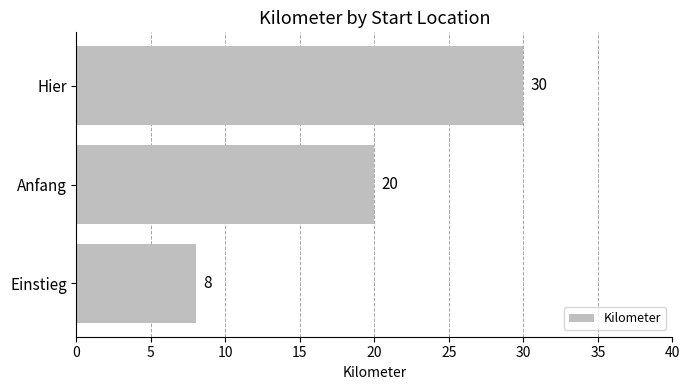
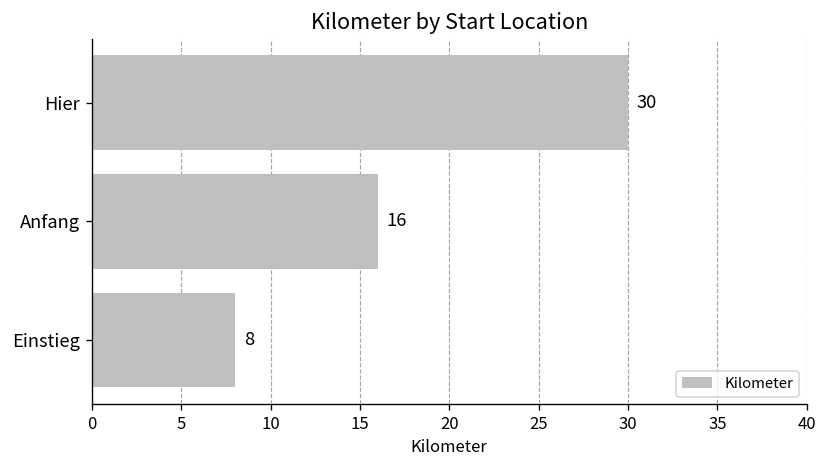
  {
    "Hier": 30,
-   "Anfang": 20,
+   "Anfang": 16,
    "Einstieg": 8
  }
